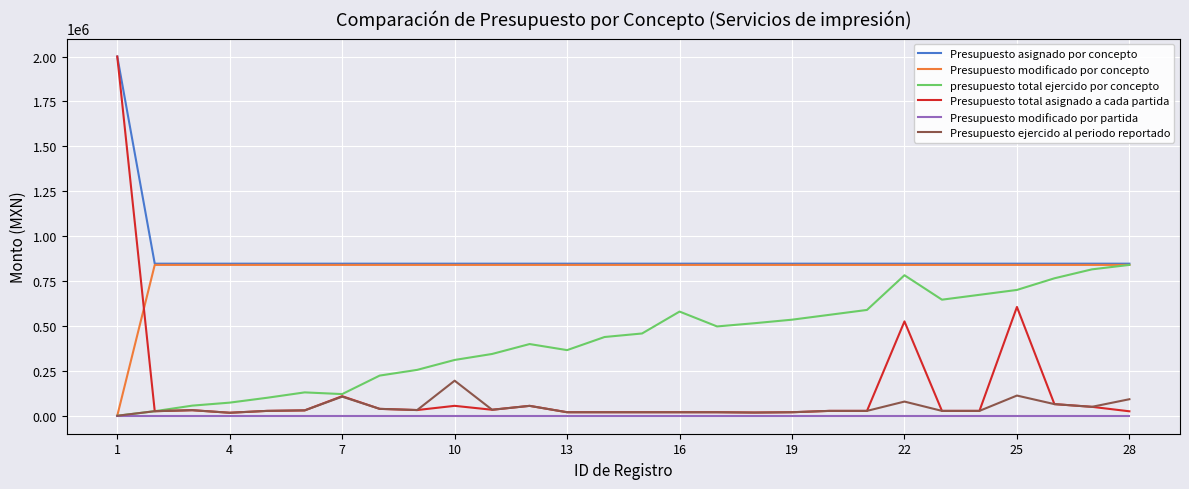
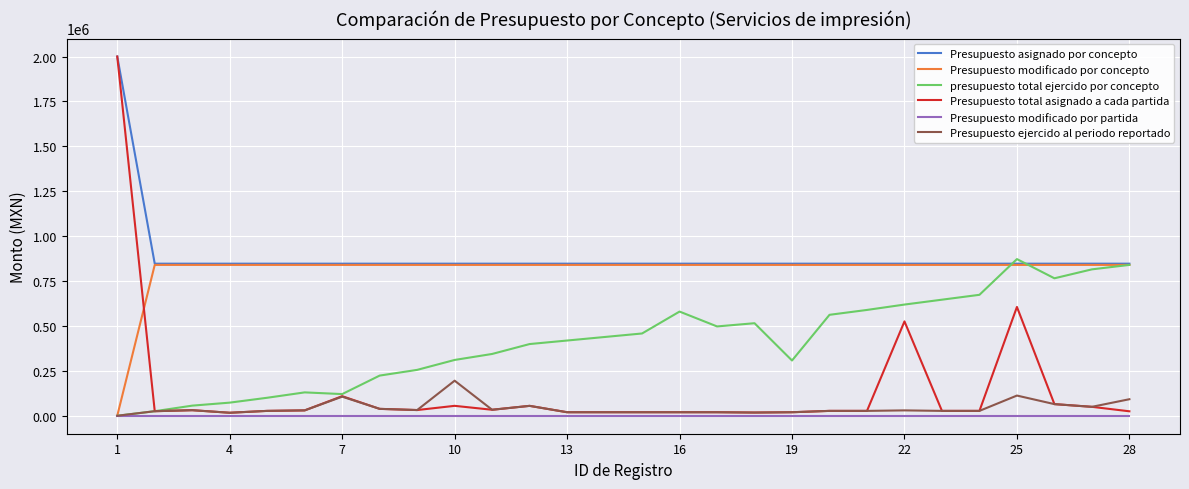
  {
    "presupuesto total ejercido por concepto": {
      "4": 70000,
      "10": 310000,
-     "13": 370000,
+     "13": 420000,
      "16": 580000,
-     "19": 530000,
-     "22": 780000,
-     "25": 700000
+     "19": 310000,
+     "22": 620000,
+     "25": 870000
    },
    "Presupuesto total asignado a cada partida": {
      "10": 60000,
      "22": 530000,
      "25": 610000,
      "28": 20000
    },
    "Presupuesto modificado por partida": {
      "4": 0,
      "7": 0,
      "10": 0,
      "13": 0,
      "16": 0,
      "19": 0,
      "22": 0,
      "25": 0,
      "28": 0
    },
    "Presupuesto ejercido al periodo reportado": {
      "10": 200000,
-     "22": 80000,
+     "22": 30000,
      "25": 110000,
      "28": 90000
    }
  }
